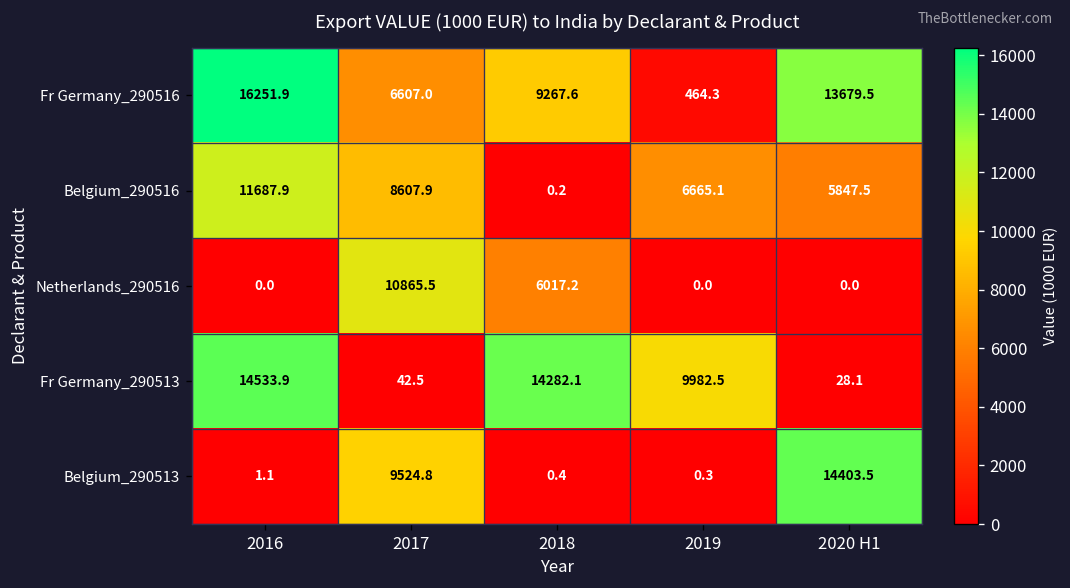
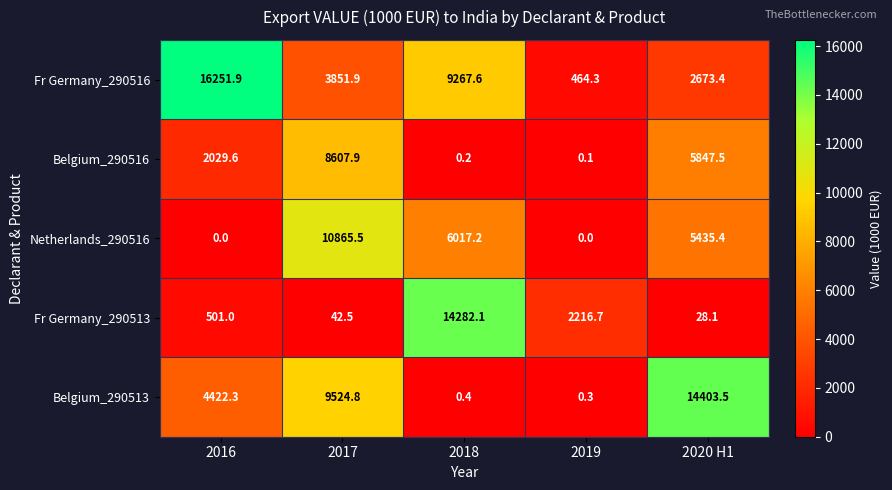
  {
    "Fr Germany_290516": {
      "2016": 16251.9,
-     "2017": 6607.0,
+     "2017": 3851.9,
      "2018": 9267.6,
      "2019": 464.3,
-     "2020 H1": 13679.5
+     "2020 H1": 2673.4
    },
    "Belgium_290516": {
-     "2016": 11687.9,
+     "2016": 2029.6,
      "2017": 8607.9,
      "2018": 0.2,
-     "2019": 6665.1,
+     "2019": 0.1,
      "2020 H1": 5847.5
    },
    "Netherlands_290516": {
      "2016": 0.0,
      "2017": 10865.5,
      "2018": 6017.2,
      "2019": 0.0,
-     "2020 H1": 0.0
+     "2020 H1": 5435.4
    },
    "Fr Germany_290513": {
-     "2016": 14533.9,
+     "2016": 501.0,
      "2017": 42.5,
      "2018": 14282.1,
-     "2019": 9982.5,
+     "2019": 2216.7,
      "2020 H1": 28.1
    },
    "Belgium_290513": {
-     "2016": 1.1,
+     "2016": 4422.3,
      "2017": 9524.8,
      "2018": 0.4,
      "2019": 0.3,
      "2020 H1": 14403.5
    }
  }
